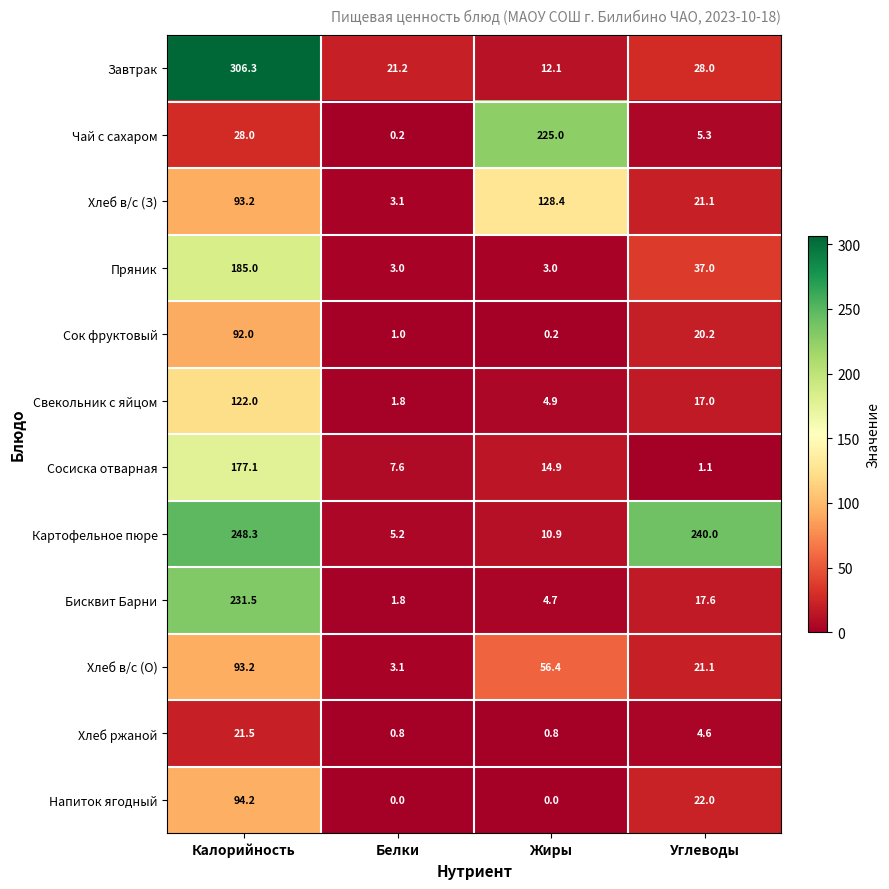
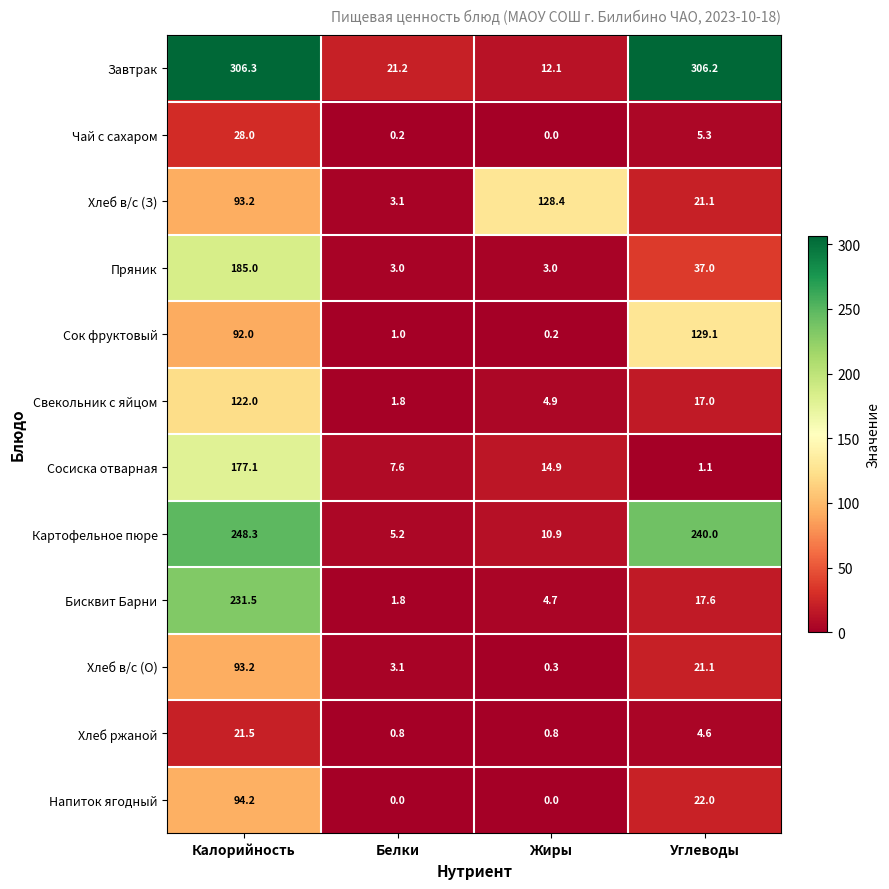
  {
    "Завтрак": {
      "Калорийность": 306.3,
      "Белки": 21.2,
      "Жиры": 12.1,
-     "Углеводы": 28.0
+     "Углеводы": 306.2
    },
    "Чай с сахаром": {
      "Калорийность": 28.0,
      "Белки": 0.2,
-     "Жиры": 225.0,
+     "Жиры": 0.0,
      "Углеводы": 5.3
    },
    "Хлеб в/с (З)": {
      "Калорийность": 93.2,
      "Белки": 3.1,
      "Жиры": 128.4,
      "Углеводы": 21.1
    },
    "Пряник": {
      "Калорийность": 185.0,
      "Белки": 3.0,
      "Жиры": 3.0,
      "Углеводы": 37.0
    },
    "Сок фруктовый": {
      "Калорийность": 92.0,
      "Белки": 1.0,
      "Жиры": 0.2,
-     "Углеводы": 20.2
+     "Углеводы": 129.1
    },
    "Свекольник с яйцом": {
      "Калорийность": 122.0,
      "Белки": 1.8,
      "Жиры": 4.9,
      "Углеводы": 17.0
    },
    "Сосиска отварная": {
      "Калорийность": 177.1,
      "Белки": 7.6,
      "Жиры": 14.9,
      "Углеводы": 1.1
    },
    "Картофельное пюре": {
      "Калорийность": 248.3,
      "Белки": 5.2,
      "Жиры": 10.9,
      "Углеводы": 240.0
    },
    "Бисквит Барни": {
      "Калорийность": 231.5,
      "Белки": 1.8,
      "Жиры": 4.7,
      "Углеводы": 17.6
    },
    "Хлеб в/с (О)": {
      "Калорийность": 93.2,
      "Белки": 3.1,
-     "Жиры": 56.4,
+     "Жиры": 0.3,
      "Углеводы": 21.1
    },
    "Хлеб ржаной": {
      "Калорийность": 21.5,
      "Белки": 0.8,
      "Жиры": 0.8,
      "Углеводы": 4.6
    },
    "Напиток ягодный": {
      "Калорийность": 94.2,
      "Белки": 0.0,
      "Жиры": 0.0,
      "Углеводы": 22.0
    }
  }
